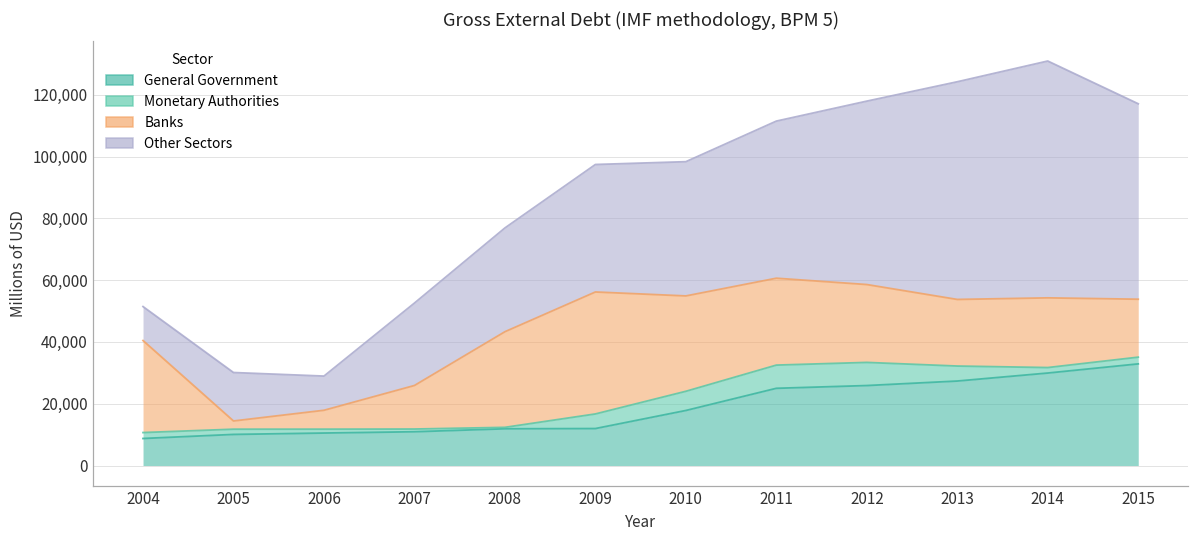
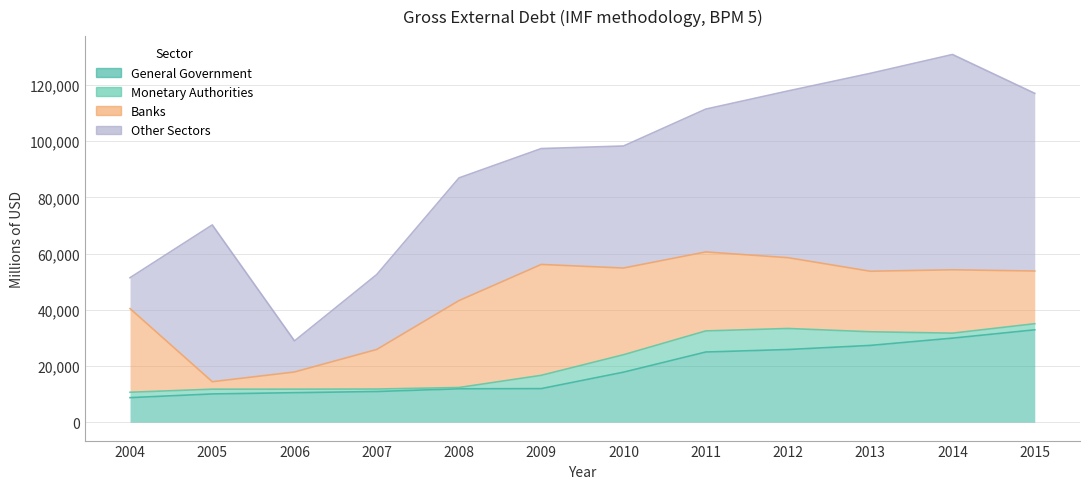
  {
    "Banks": {
      "2004": "30,000",
      "2005": "3,000",
      "2006": "6,000",
      "2007": "14,000",
      "2008": "31,000",
      "2009": "39,000",
      "2010": "31,000",
      "2011": "28,000",
      "2012": "25,000",
      "2013": "22,000",
      "2014": "23,000",
      "2015": "19,000"
    },
    "Other Sectors": {
      "2004": "11,000",
-     "2005": "16,000",
+     "2005": "56,000",
      "2006": "11,000",
      "2007": "27,000",
-     "2008": "34,000",
+     "2008": "44,000",
      "2009": "41,000",
      "2010": "43,000",
      "2011": "51,000",
      "2012": "59,000",
      "2013": "70,000",
      "2014": "77,000",
      "2015": "63,000"
    }
  }
